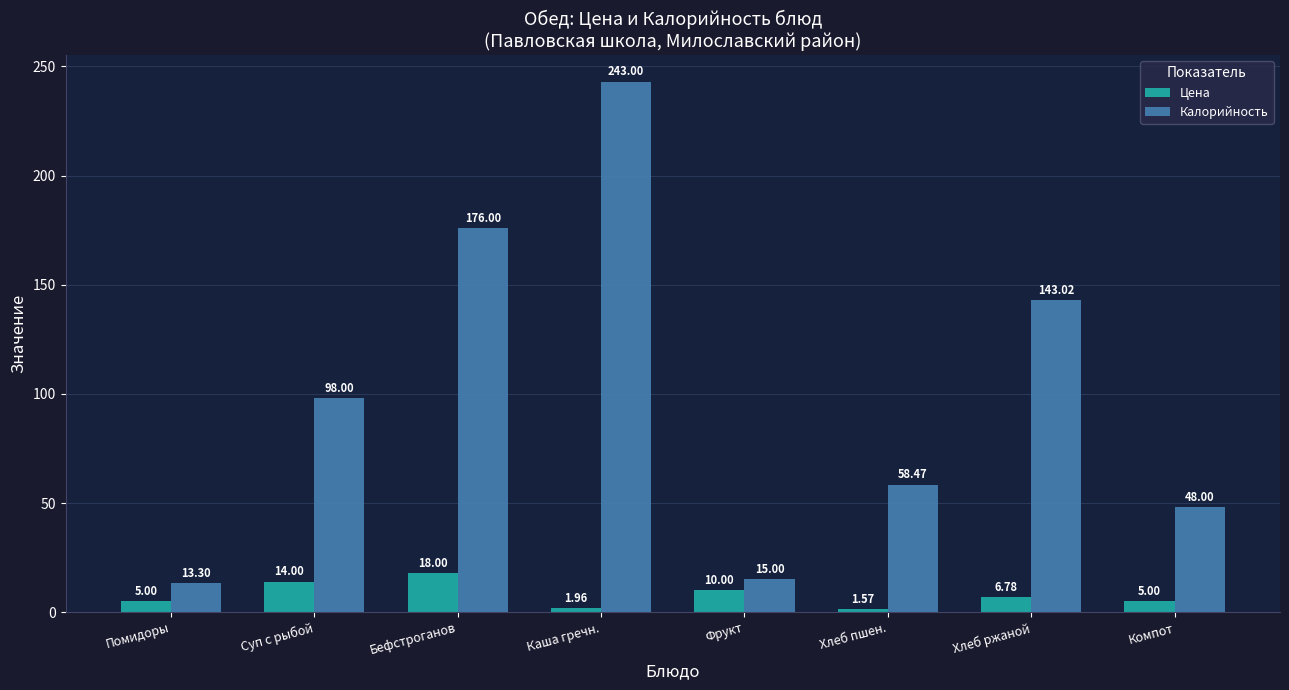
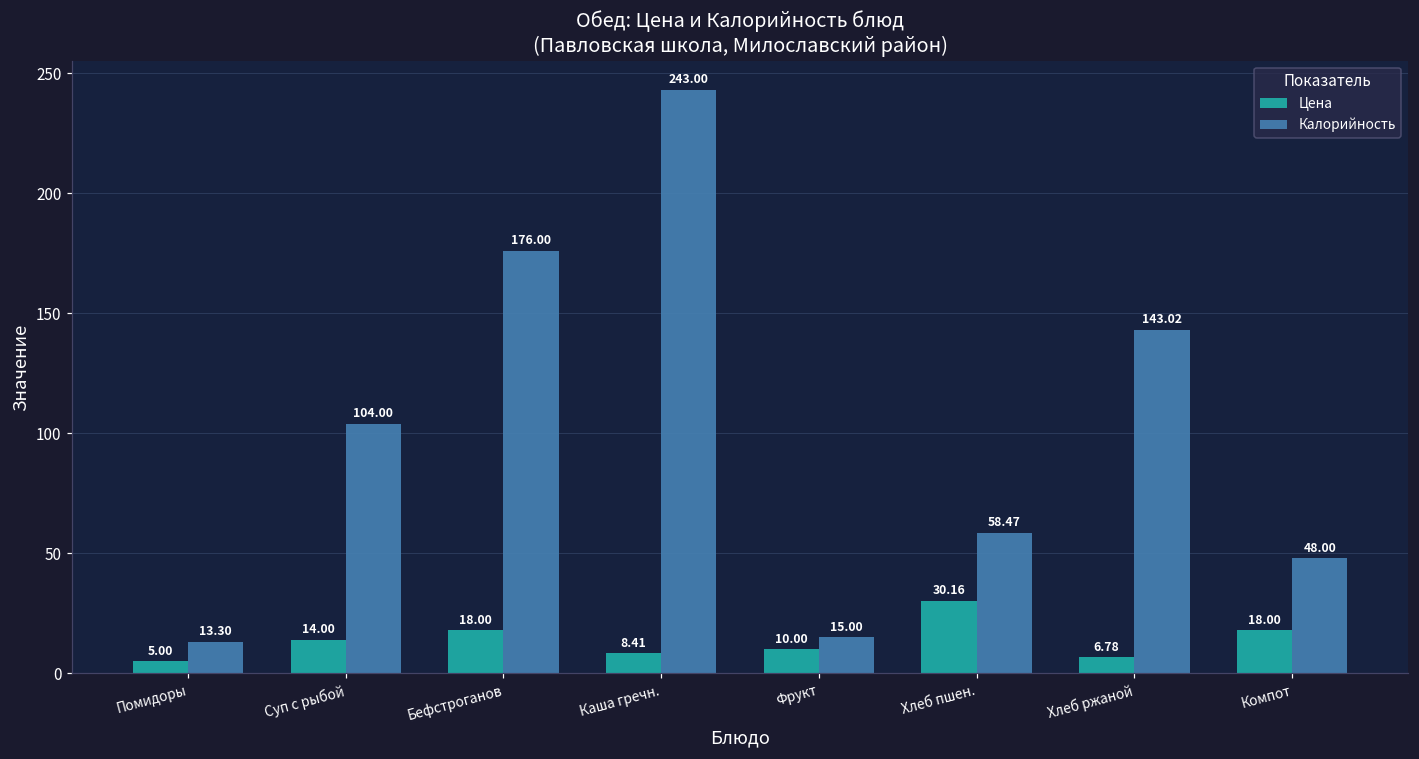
  {
    "Цена": {
      "Помидоры": 5.00,
      "Суп с рыбой": 14.00,
      "Бефстроганов": 18.00,
-     "Каша гречн.": 1.96,
+     "Каша гречн.": 8.41,
      "Фрукт": 10.00,
-     "Хлеб пшен.": 1.57,
+     "Хлеб пшен.": 30.16,
      "Хлеб ржаной": 6.78,
-     "Компот": 5.00
+     "Компот": 18.00
    },
    "Калорийность": {
      "Помидоры": 13.30,
-     "Суп с рыбой": 98.00,
+     "Суп с рыбой": 104.00,
      "Бефстроганов": 176.00,
      "Каша гречн.": 243.00,
      "Фрукт": 15.00,
      "Хлеб пшен.": 58.47,
      "Хлеб ржаной": 143.02,
      "Компот": 48.00
    }
  }
